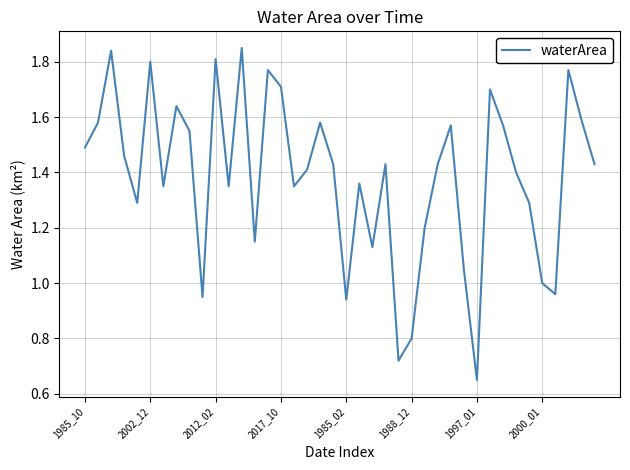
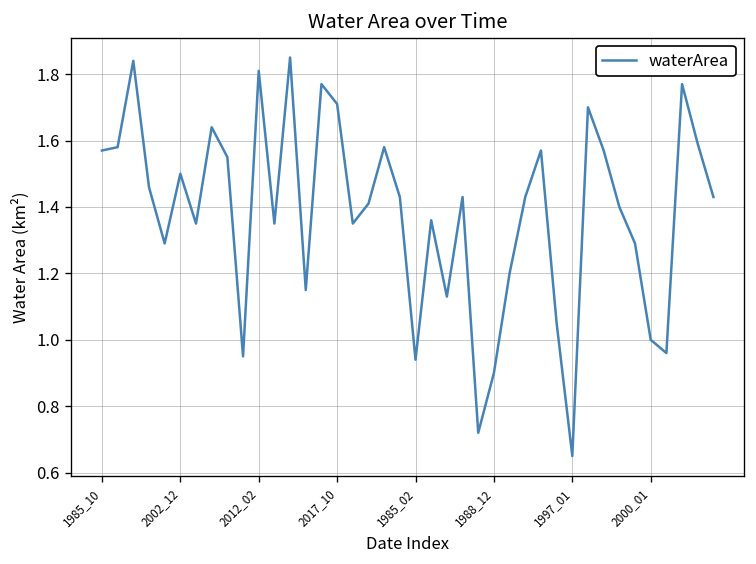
  {
-   "1985_10": 1.49,
-   "2002_12": 1.8,
+   "1985_10": 1.57,
+   "2002_12": 1.5,
    "2012_02": 1.81,
    "2017_10": 1.71,
    "1985_02": 0.94,
-   "1988_12": 0.8,
+   "1988_12": 0.9,
    "1997_01": 0.65,
    "2000_01": 1.00
  }
